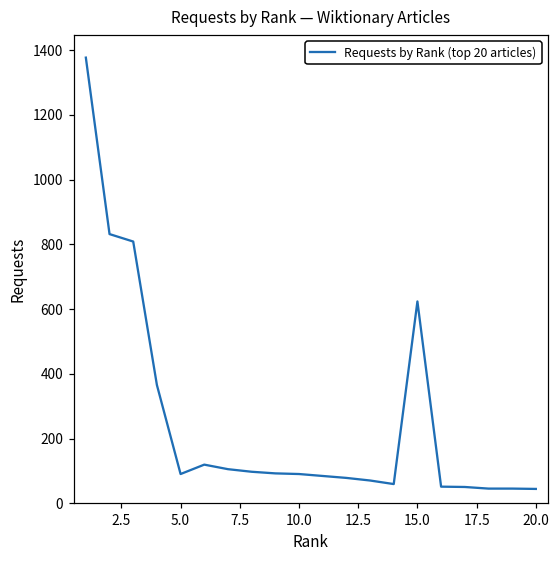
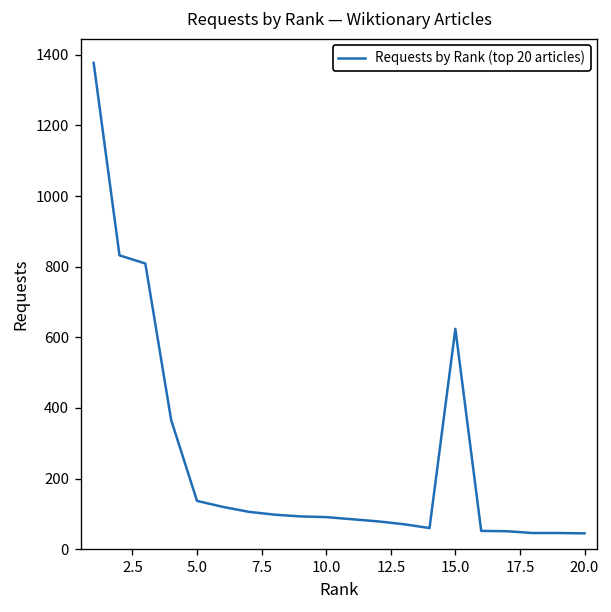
  {
-   "5.0": 90,
+   "5.0": 140,
    "10.0": 90,
    "15.0": 620,
    "20.0": 50
  }
